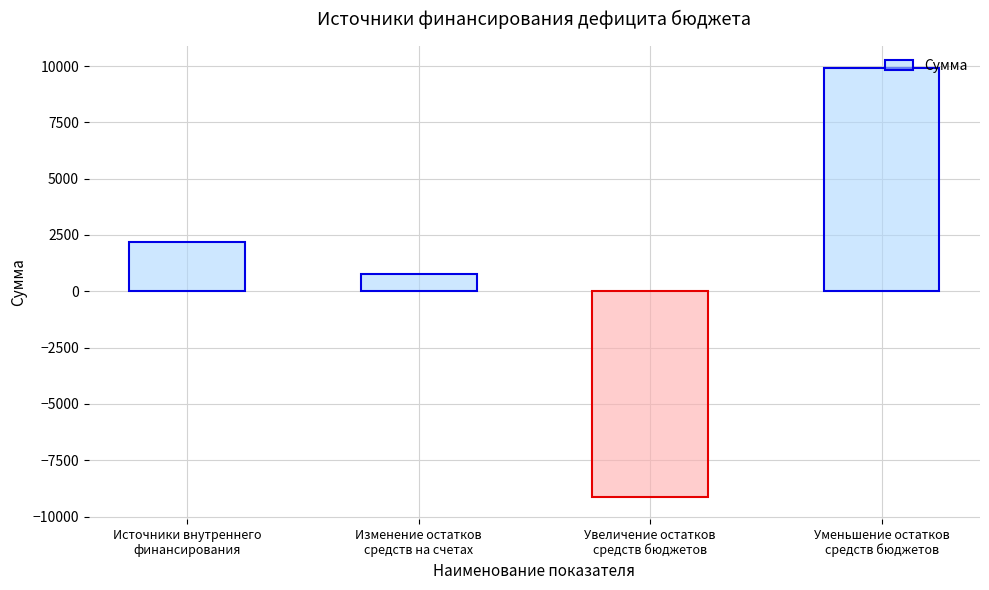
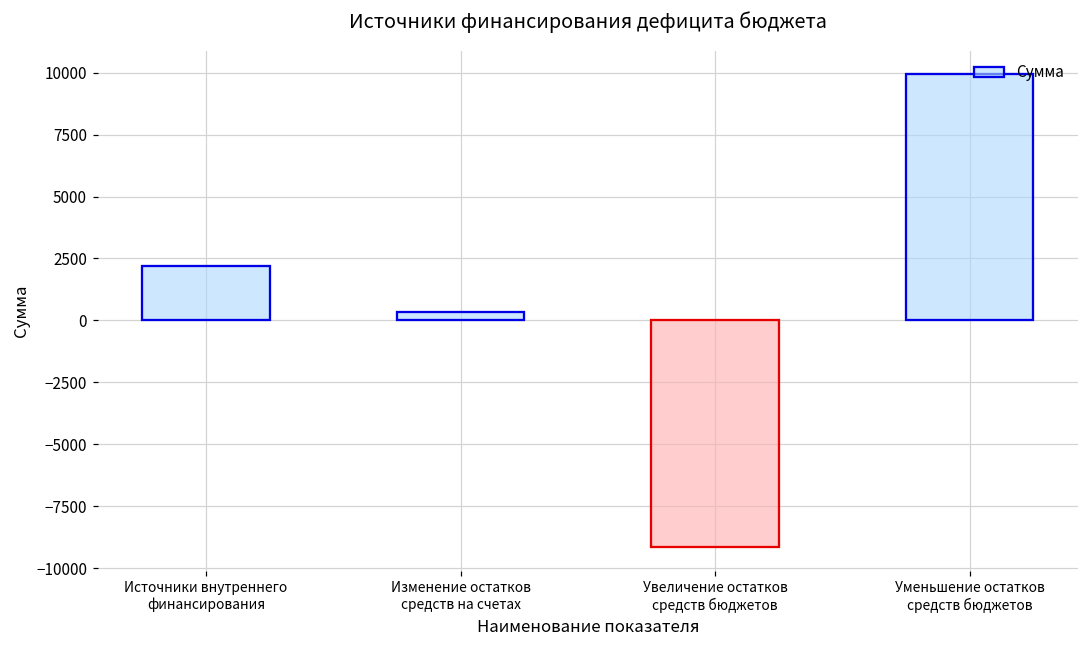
  {
    "Источники внутреннего финансирования": 2200,
-   "Изменение остатков средств на счетах": 800,
+   "Изменение остатков средств на счетах": 300,
    "Увеличение остатков средств бюджетов": -9200,
    "Уменьшение остатков средств бюджетов": 9900
  }
